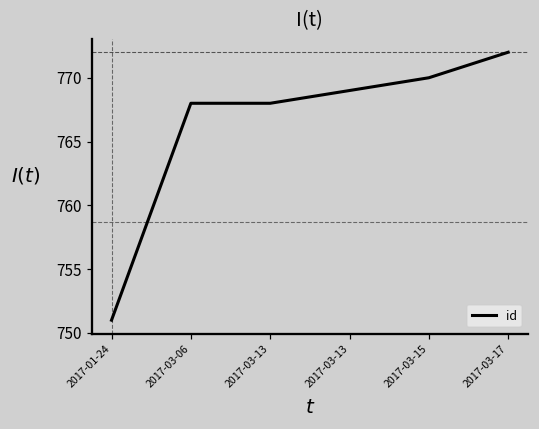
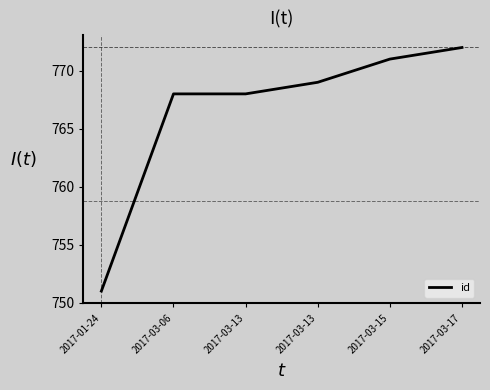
  {
    "2017-01-24": 751,
    "2017-03-06": 768,
-   "2017-03-15": 770,
+   "2017-03-15": 771,
    "2017-03-17": 772
  }
